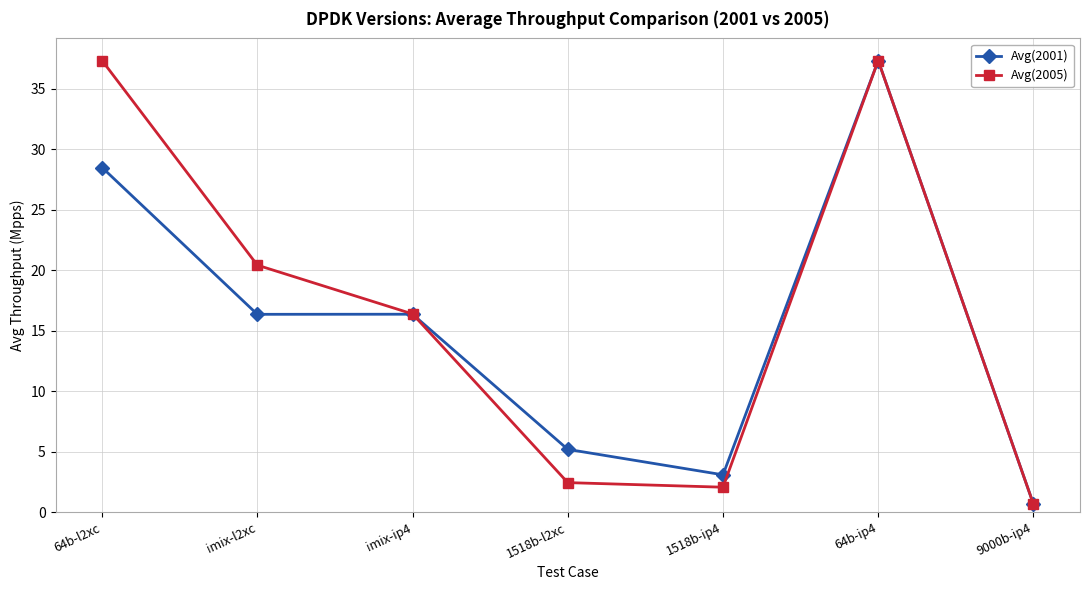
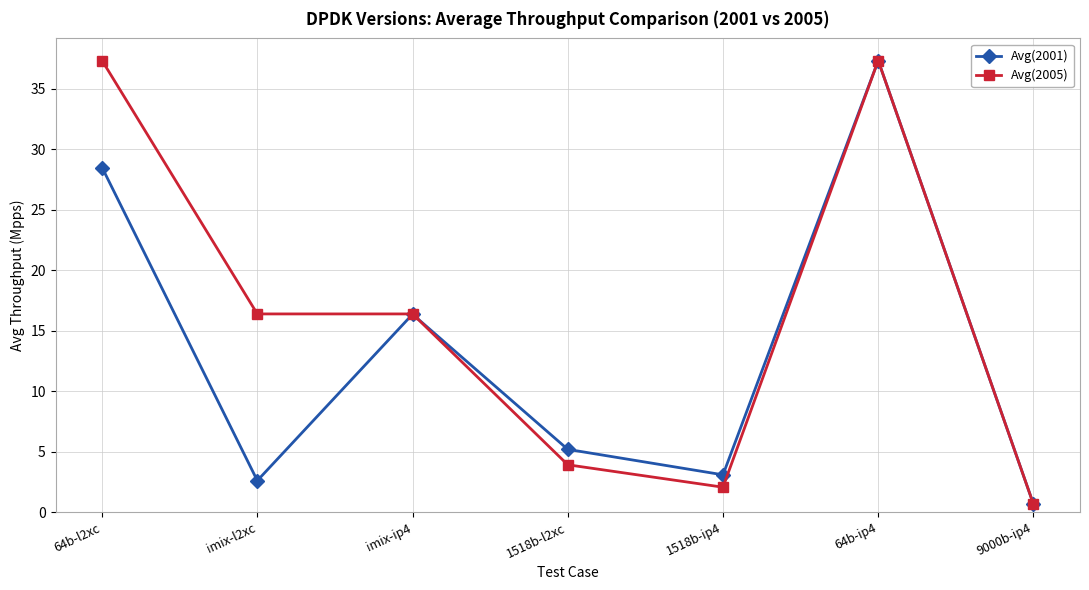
  {
    "Avg(2001)": {
      "64b-l2xc": 28.5,
-     "imix-l2xc": 16.4,
+     "imix-l2xc": 2.6,
      "1518b-l2xc": 5.2,
      "1518b-ip4": 3.1
    },
    "Avg(2005)": {
      "64b-l2xc": 37.3,
-     "imix-l2xc": 20.4,
-     "1518b-l2xc": 2.4,
+     "imix-l2xc": 16.4,
+     "1518b-l2xc": 3.9,
      "1518b-ip4": 2.1
    }
  }
